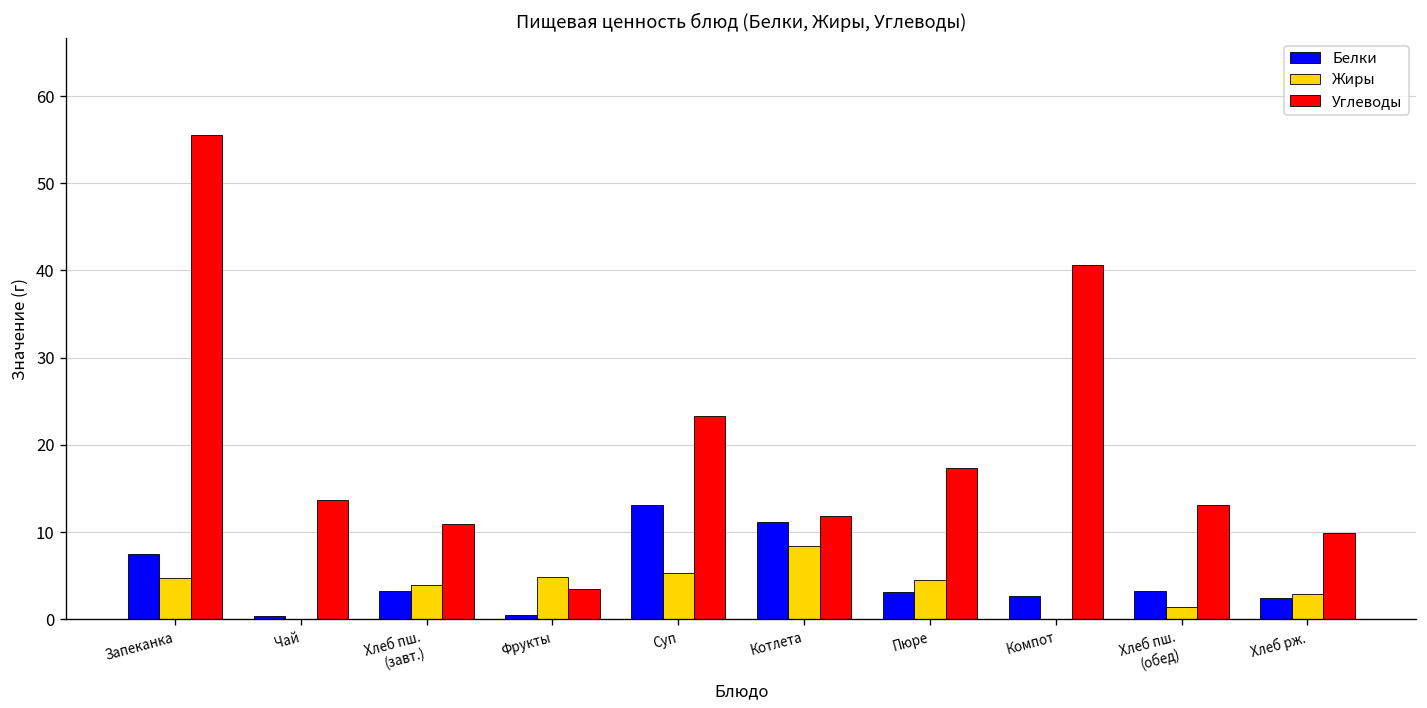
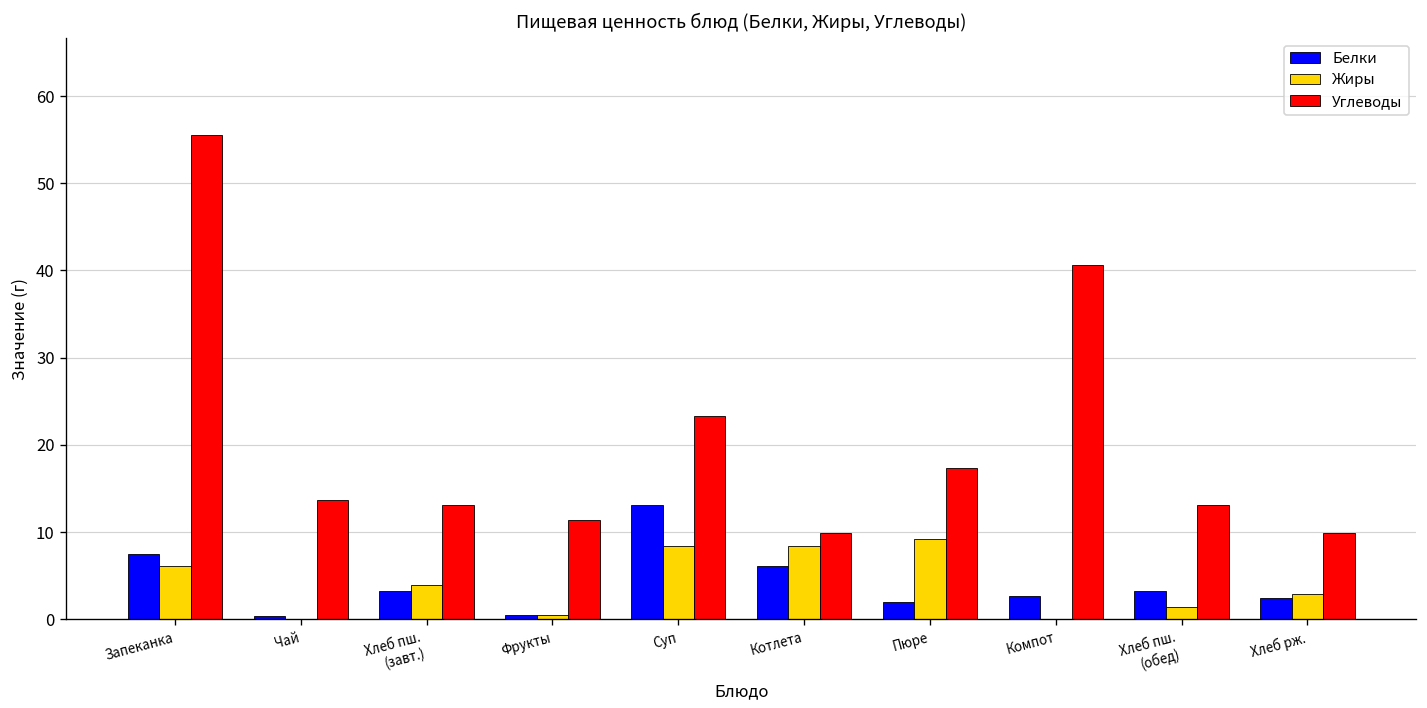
  {
    "Белки": {
      "Запеканка": 8,
      "Чай": 0,
      "Хлеб пш. (завт.)": 3,
      "Фрукты": 1,
      "Суп": 13,
-     "Котлета": 11,
-     "Пюре": 3,
+     "Котлета": 6,
+     "Пюре": 2,
      "Компот": 3,
      "Хлеб пш. (обед)": 3,
      "Хлеб рж.": 2
    },
    "Жиры": {
-     "Запеканка": 5,
+     "Запеканка": 6,
      "Чай": 0,
      "Хлеб пш. (завт.)": 4,
-     "Фрукты": 5,
-     "Суп": 5,
+     "Фрукты": 1,
+     "Суп": 8,
      "Котлета": 8,
-     "Пюре": 5,
+     "Пюре": 9,
      "Компот": 0,
      "Хлеб пш. (обед)": 1,
      "Хлеб рж.": 3
    },
    "Углеводы": {
      "Запеканка": 56,
      "Чай": 14,
-     "Хлеб пш. (завт.)": 11,
-     "Фрукты": 4,
+     "Хлеб пш. (завт.)": 13,
+     "Фрукты": 11,
      "Суп": 23,
-     "Котлета": 12,
+     "Котлета": 10,
      "Пюре": 17,
      "Компот": 41,
      "Хлеб пш. (обед)": 13,
      "Хлеб рж.": 10
    }
  }
